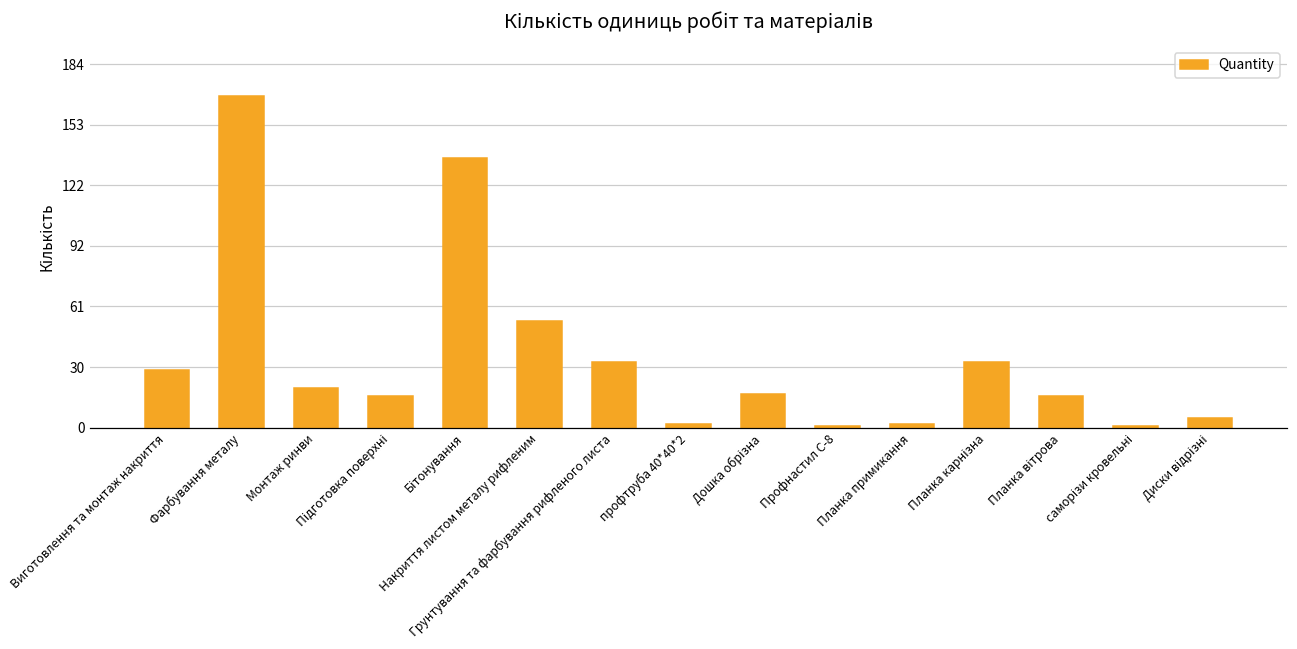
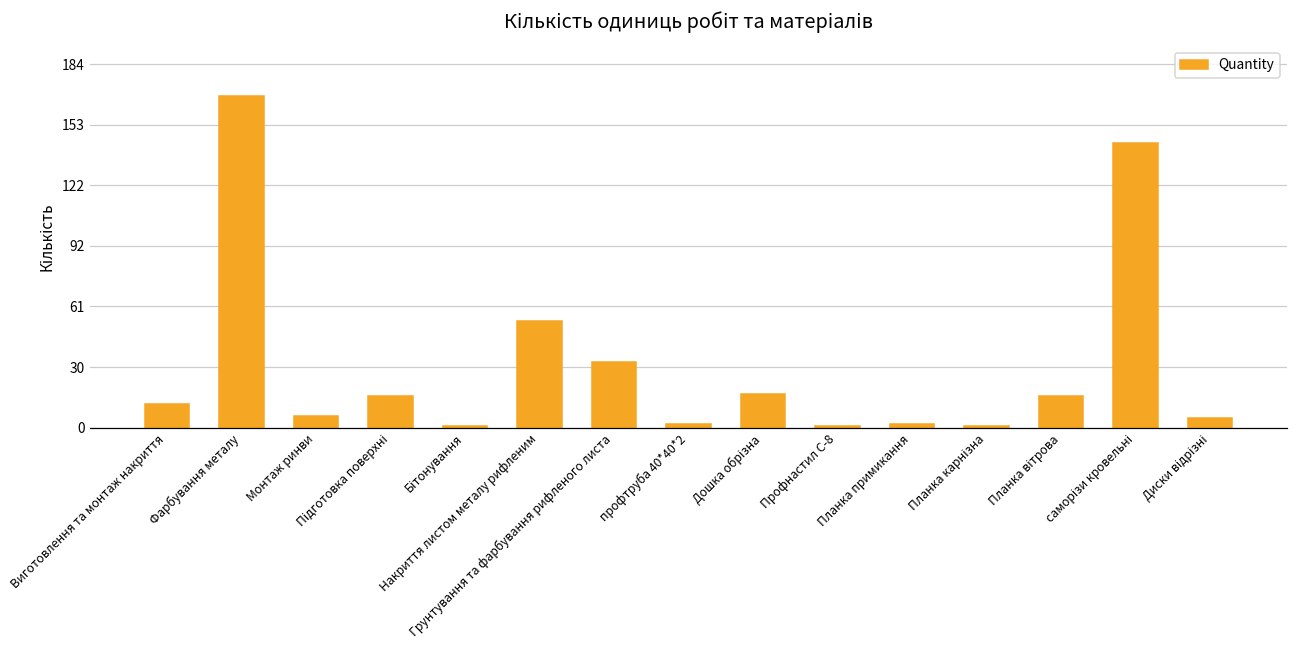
  {
-   "Виготовлення та монтаж накриття": 29,
+   "Виготовлення та монтаж накриття": 12,
    "Фарбування металу": 168,
-   "Монтаж ринви": 20,
+   "Монтаж ринви": 6,
    "Підготовка поверхні": 16,
-   "Бітонування": 137,
+   "Бітонування": 1,
    "Накриття листом металу рифленим": 54,
    "Грунтування та фарбування рифленого листа": 33,
    "профтруба 40*40*2": 2,
    "Дошка обрізна": 17,
    "Планка примикання": 2,
-   "Планка карнізна": 33,
+   "Планка карнізна": 1,
    "Планка вітрова": 16,
-   "саморізи кровельні": 1,
+   "саморізи кровельні": 144,
    "Диски відрізні": 5
  }
